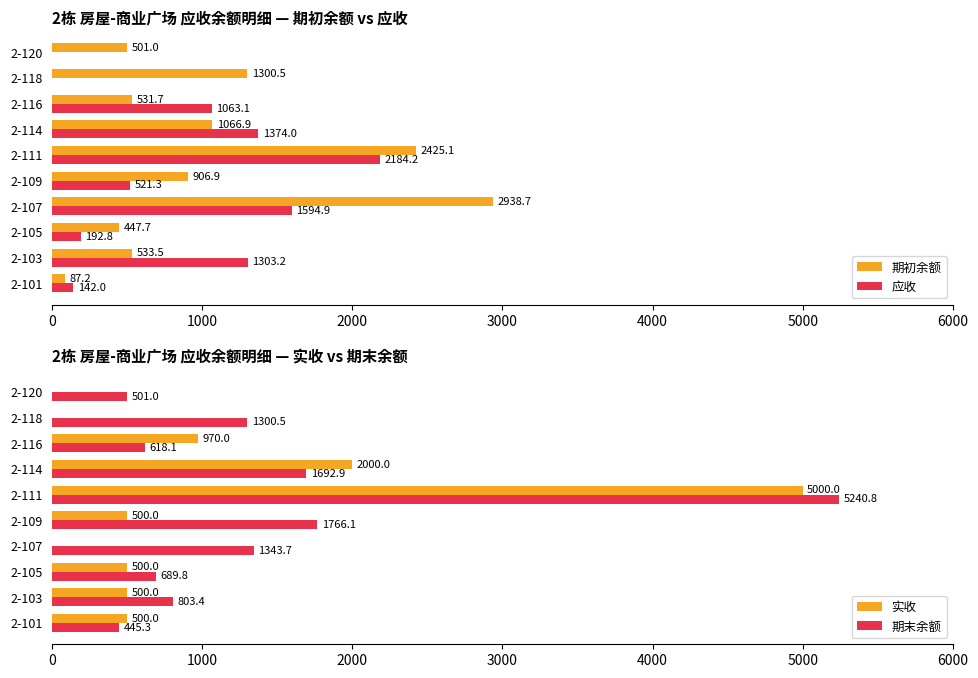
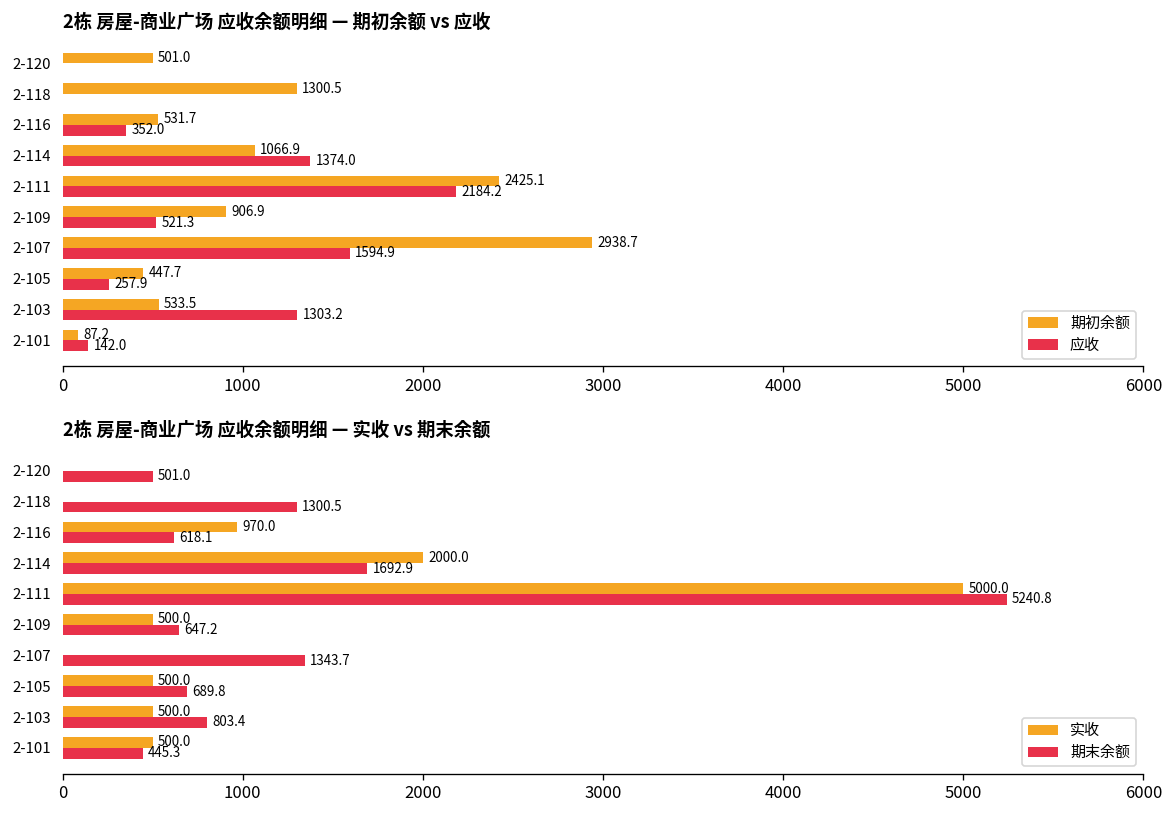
  {
    "2栋 房屋-商业广场 应收余额明细 — 期初余额 vs 应收": {
      "期初余额": {
        "2-120": 501.0,
        "2-118": 1300.5,
        "2-116": 531.7,
        "2-114": 1066.9,
        "2-111": 2425.1,
        "2-109": 906.9,
        "2-107": 2938.7,
        "2-105": 447.7,
        "2-103": 533.5,
        "2-101": 87.2
      },
      "应收": {
-       "2-116": 1063.1,
+       "2-116": 352.0,
        "2-114": 1374.0,
        "2-111": 2184.2,
        "2-109": 521.3,
        "2-107": 1594.9,
-       "2-105": 192.8,
+       "2-105": 257.9,
        "2-103": 1303.2,
        "2-101": 142.0
      }
    },
    "2栋 房屋-商业广场 应收余额明细 — 实收 vs 期末余额": {
      "实收": {
        "2-116": 970.0,
        "2-114": 2000.0,
        "2-111": 5000.0,
        "2-109": 500.0,
        "2-105": 500.0,
        "2-103": 500.0,
        "2-101": 500.0
      },
      "期末余额": {
        "2-120": 501.0,
        "2-118": 1300.5,
        "2-116": 618.1,
        "2-114": 1692.9,
        "2-111": 5240.8,
-       "2-109": 1766.1,
+       "2-109": 647.2,
        "2-107": 1343.7,
        "2-105": 689.8,
        "2-103": 803.4,
        "2-101": 445.3
      }
    }
  }
